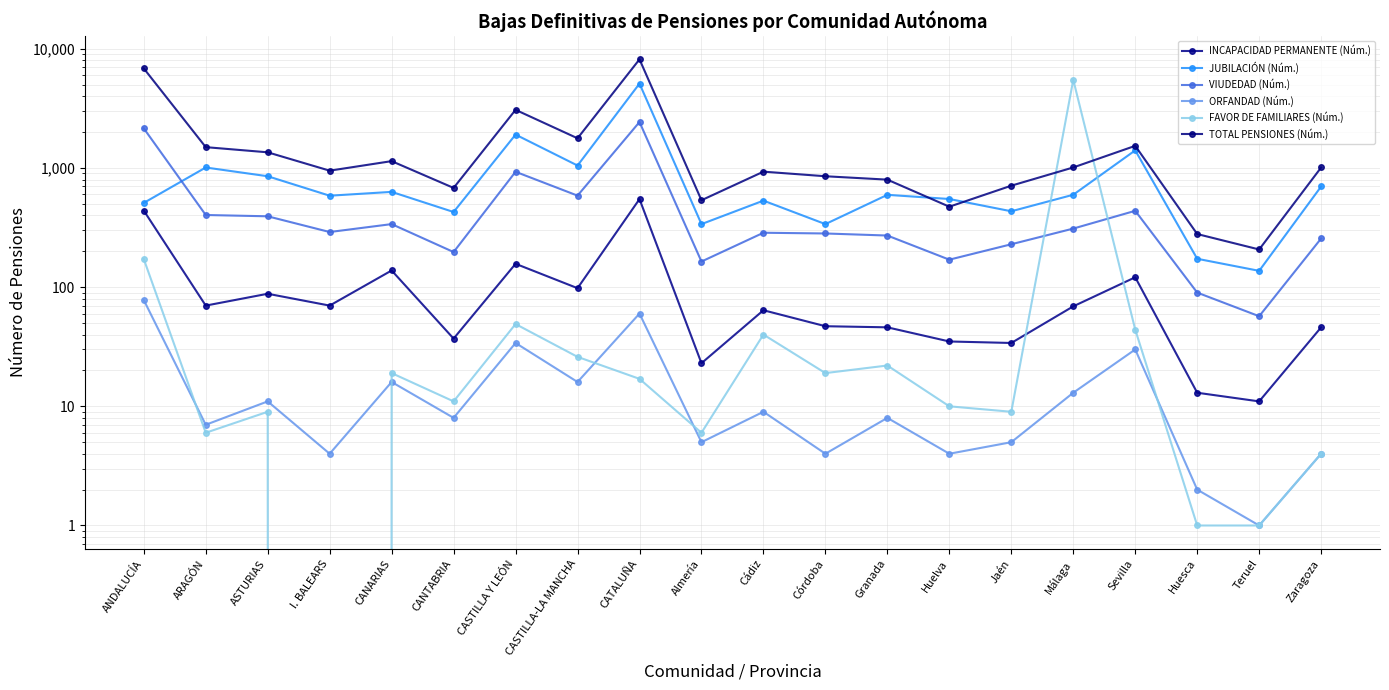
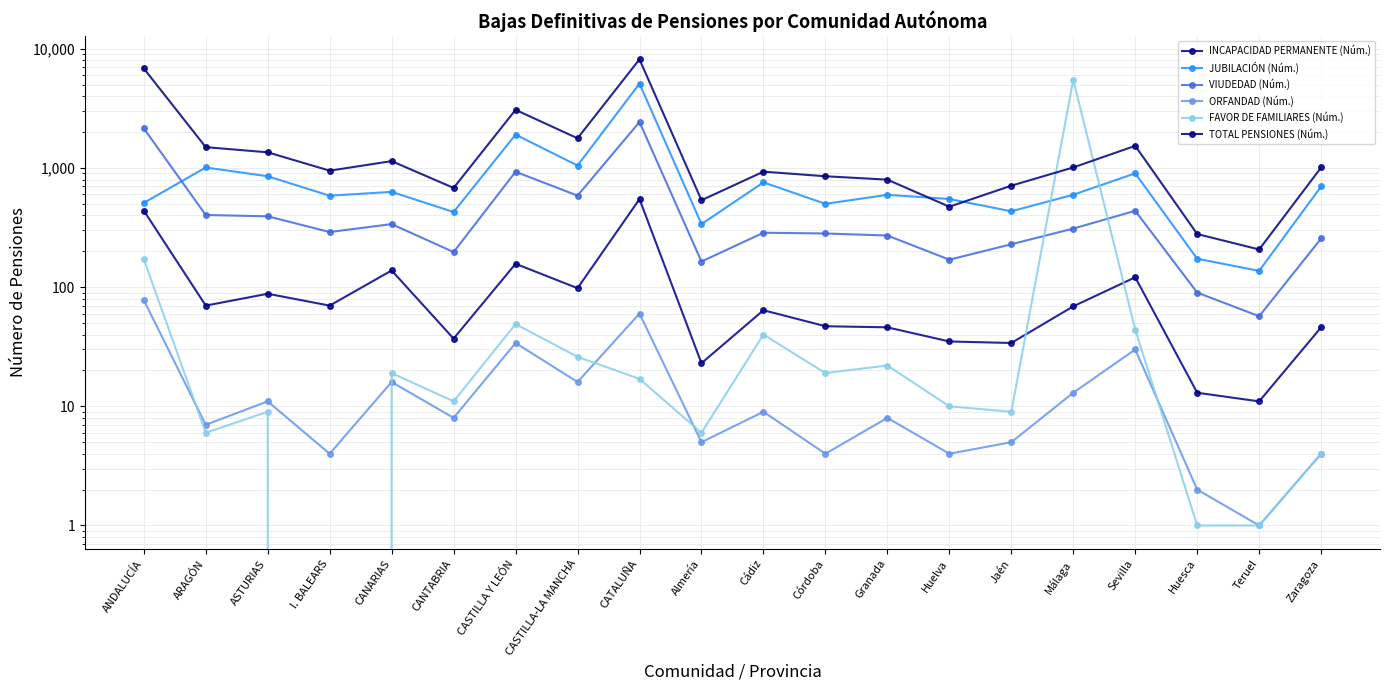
  {
    "JUBILACIÓN (Núm.)": {
      "ANDALUCÍA": "510",
      "ARAGÓN": "1,000",
      "ASTURIAS": "900",
      "I. BALEARS": "600",
      "CANARIAS": "600",
      "CANTABRIA": "430",
      "CASTILLA Y LEÓN": "1,900",
      "CASTILLA-LA MANCHA": "1,000",
      "CATALUÑA": "5,100",
      "Almería": "340",
-     "Cádiz": "500",
-     "Córdoba": "340",
+     "Cádiz": "800",
+     "Córdoba": "500",
      "Granada": "600",
      "Huelva": "500",
      "Jaén": "430",
      "Málaga": "600",
-     "Sevilla": "1,400",
+     "Sevilla": "900",
      "Huesca": "170",
      "Teruel": "140",
      "Zaragoza": "700"
    },
    "FAVOR DE FAMILIARES (Núm.)": {
      "ANDALUCÍA": "170",
      "ARAGÓN": "6",
      "ASTURIAS": "9",
      "CANARIAS": "19",
      "CANTABRIA": "11",
      "CASTILLA Y LEÓN": "49",
      "CASTILLA-LA MANCHA": "26",
      "CATALUÑA": "17",
      "Almería": "6",
      "Cádiz": "40",
      "Córdoba": "19",
      "Granada": "22",
      "Huelva": "10",
      "Jaén": "9",
      "Málaga": "5,000",
      "Sevilla": "44",
      "Huesca": "1"
    }
  }
